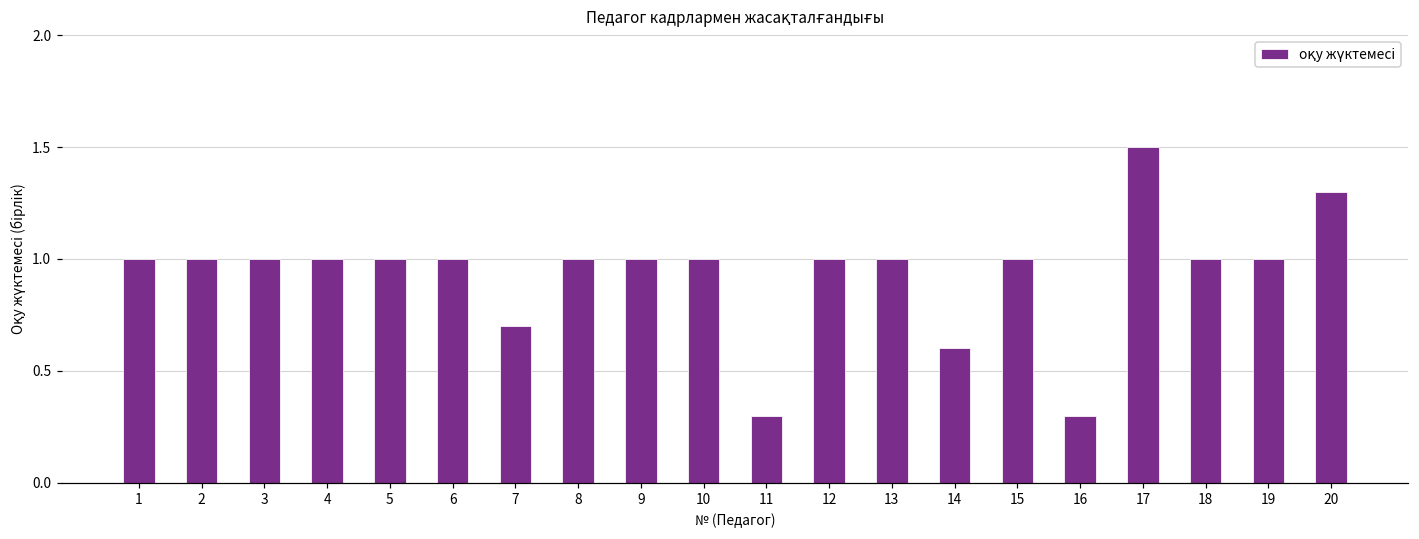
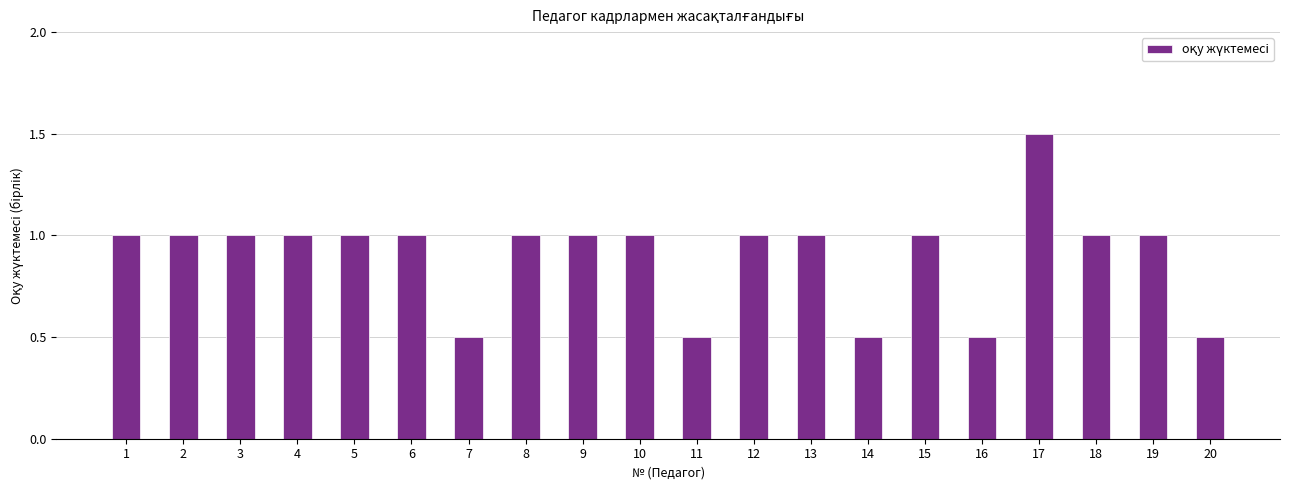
  {
    "1": 1.0,
    "2": 1.0,
    "3": 1.0,
    "4": 1.0,
    "5": 1.0,
    "6": 1.0,
-   "7": 0.7,
+   "7": 0.5,
    "8": 1.0,
    "9": 1.0,
    "10": 1.0,
-   "11": 0.3,
+   "11": 0.5,
    "12": 1.0,
    "13": 1.0,
-   "14": 0.6,
+   "14": 0.5,
    "15": 1.0,
-   "16": 0.3,
+   "16": 0.5,
    "17": 1.5,
    "18": 1.0,
    "19": 1.0,
-   "20": 1.3
+   "20": 0.5
  }
